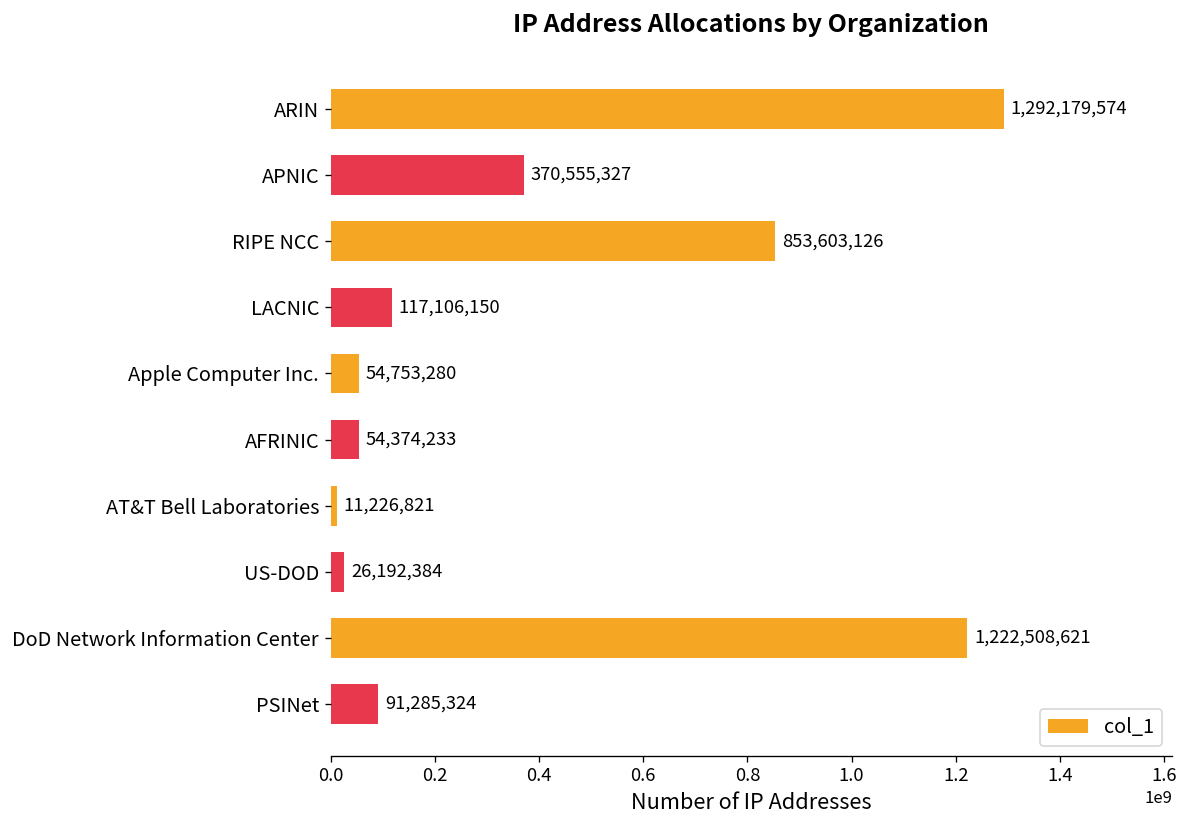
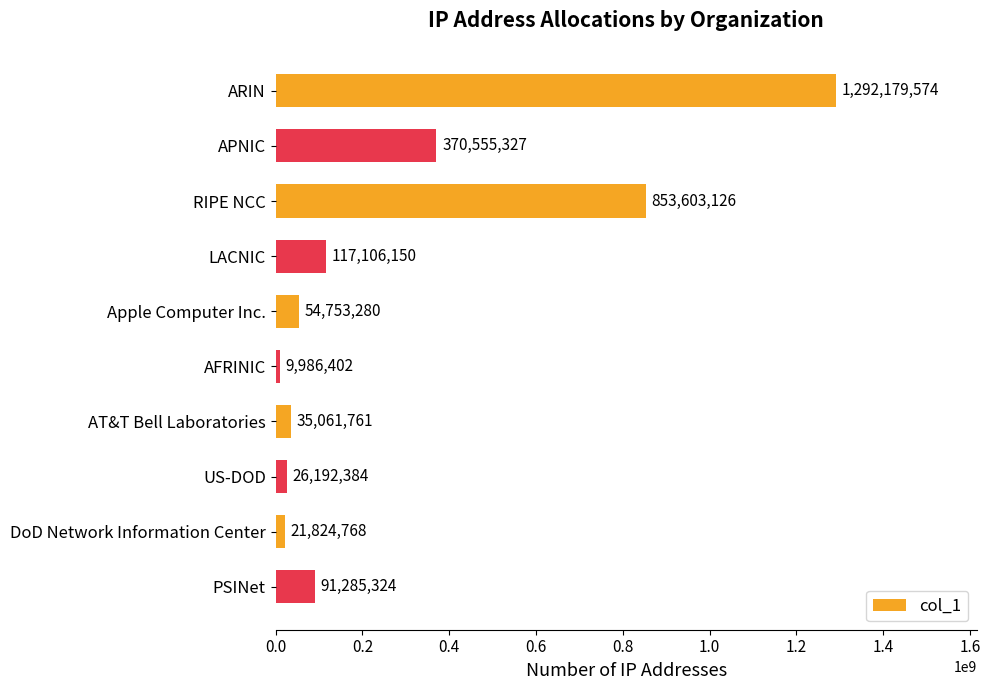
  {
    "ARIN": "1,292,179,574",
    "APNIC": "370,555,327",
    "RIPE NCC": "853,603,126",
    "LACNIC": "117,106,150",
    "Apple Computer Inc.": "54,753,280",
-   "AFRINIC": "54,374,233",
-   "AT&T Bell Laboratories": "11,226,821",
+   "AFRINIC": "9,986,402",
+   "AT&T Bell Laboratories": "35,061,761",
    "US-DOD": "26,192,384",
-   "DoD Network Information Center": "1,222,508,621",
+   "DoD Network Information Center": "21,824,768",
    "PSINet": "91,285,324"
  }
